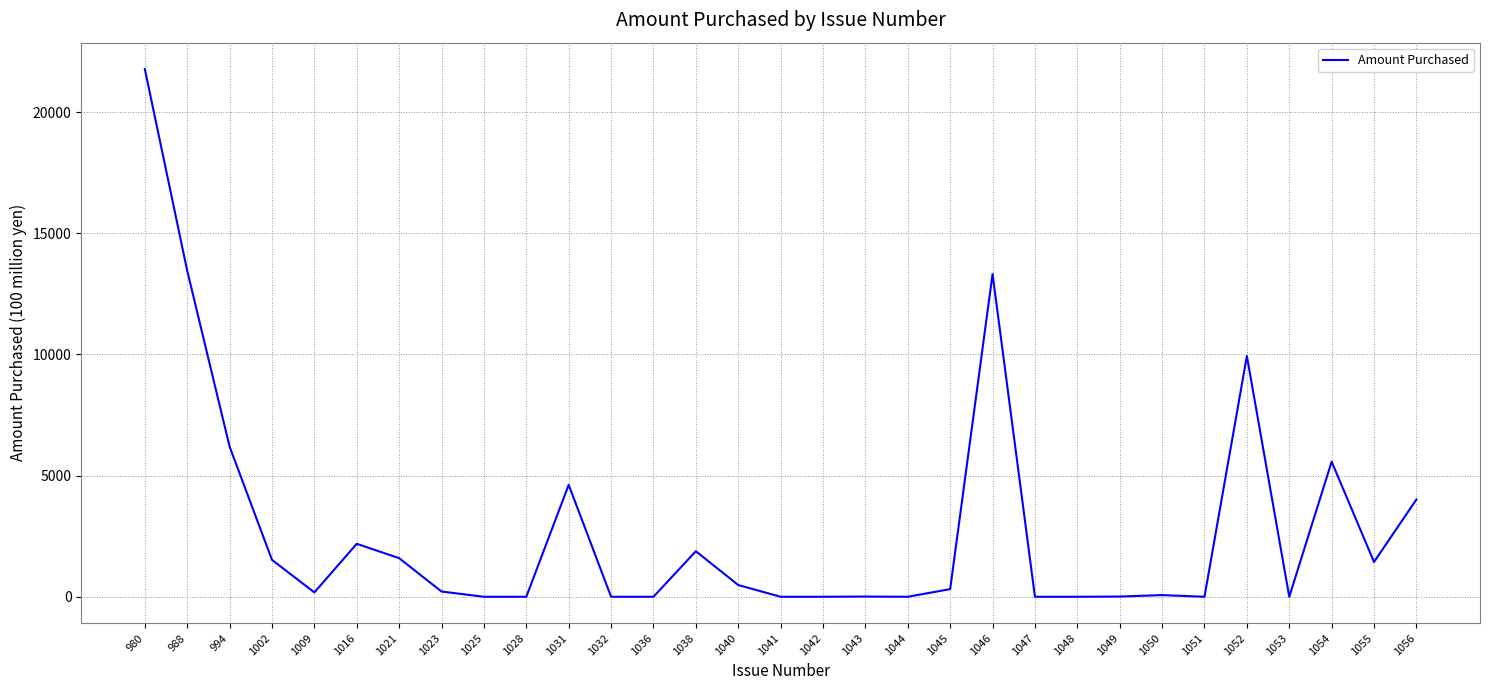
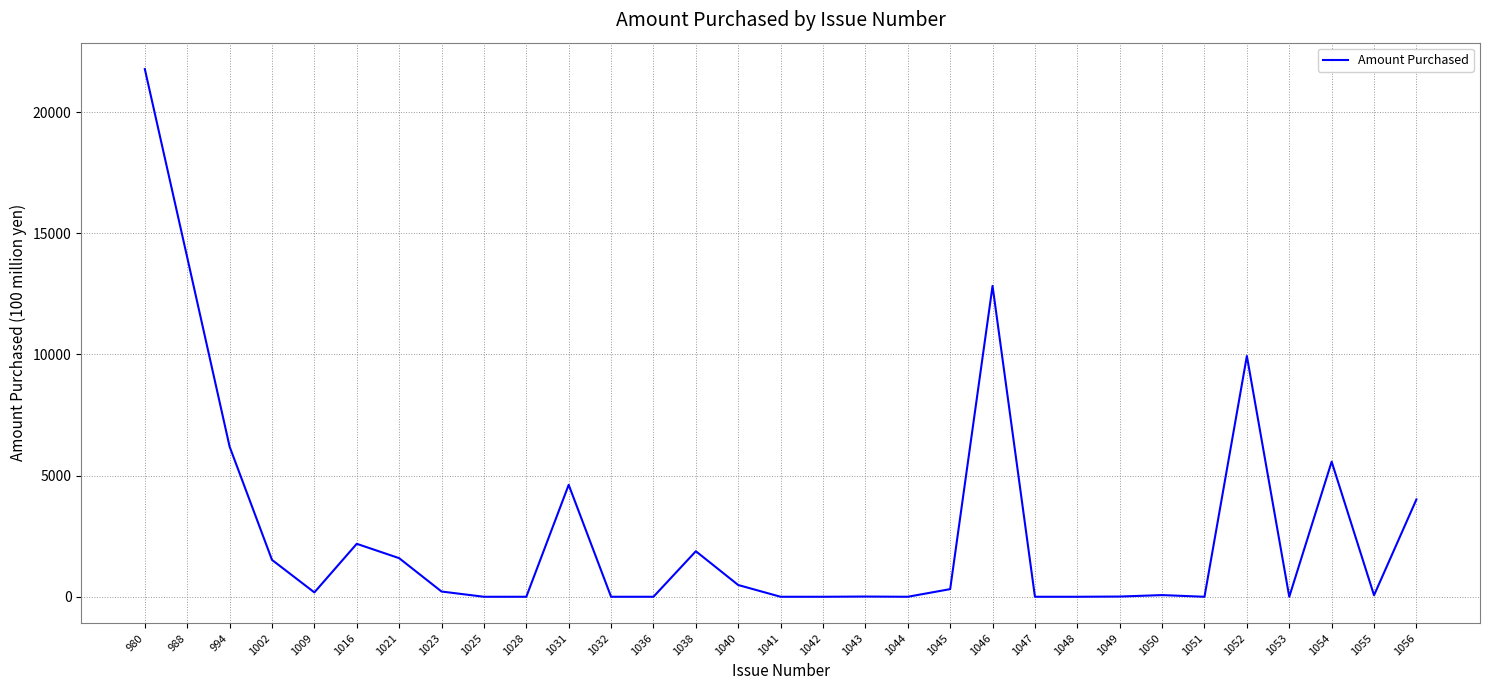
  {
    "980": 21800,
-   "988": 13500,
+   "988": 14000,
    "994": 6200,
    "1002": 1500,
    "1009": 200,
    "1016": 2200,
    "1021": 1600,
    "1023": 200,
    "1025": 0,
    "1028": 0,
    "1031": 4600,
    "1032": 0,
    "1036": 0,
    "1038": 1900,
    "1040": 500,
    "1041": 0,
    "1042": 0,
    "1043": 0,
    "1044": 0,
    "1045": 300,
-   "1046": 13300,
+   "1046": 12800,
    "1047": 0,
    "1048": 0,
    "1049": 0,
    "1050": 100,
    "1051": 0,
    "1052": 9900,
    "1053": 0,
    "1054": 5600,
-   "1055": 1400,
+   "1055": 100,
    "1056": 4000
  }
